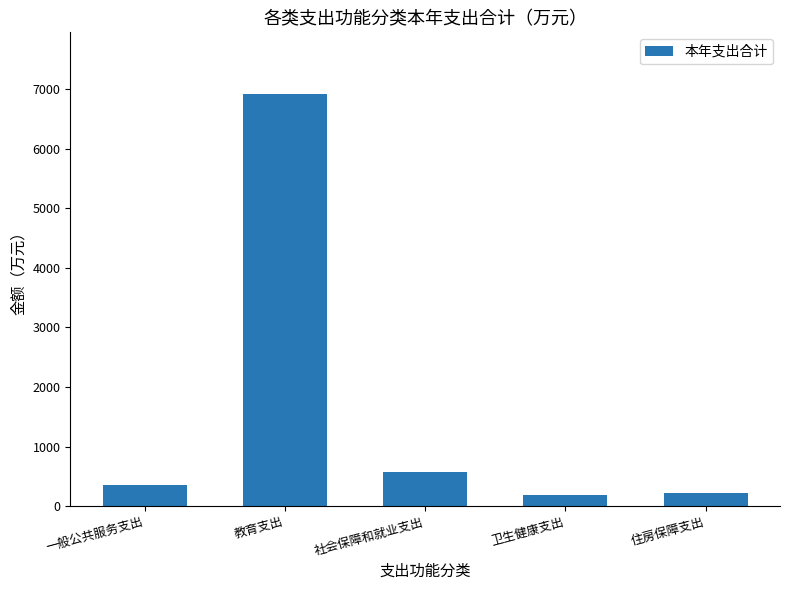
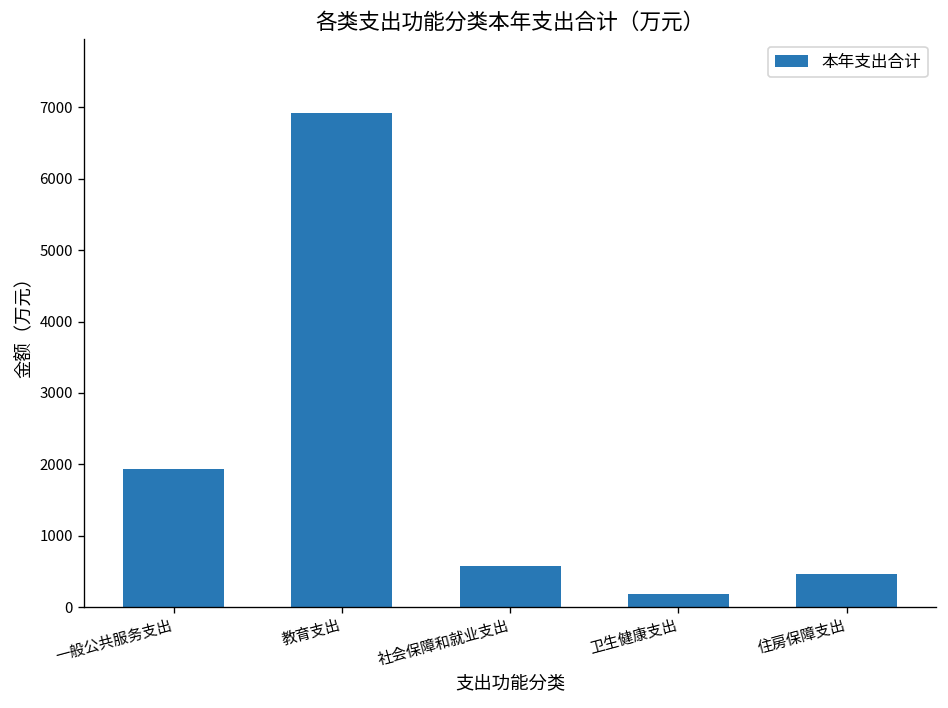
  {
-   "一般公共服务支出": 300,
+   "一般公共服务支出": 1900,
    "教育支出": 6900,
    "社会保障和就业支出": 600,
    "卫生健康支出": 200,
-   "住房保障支出": 200
+   "住房保障支出": 500
  }
